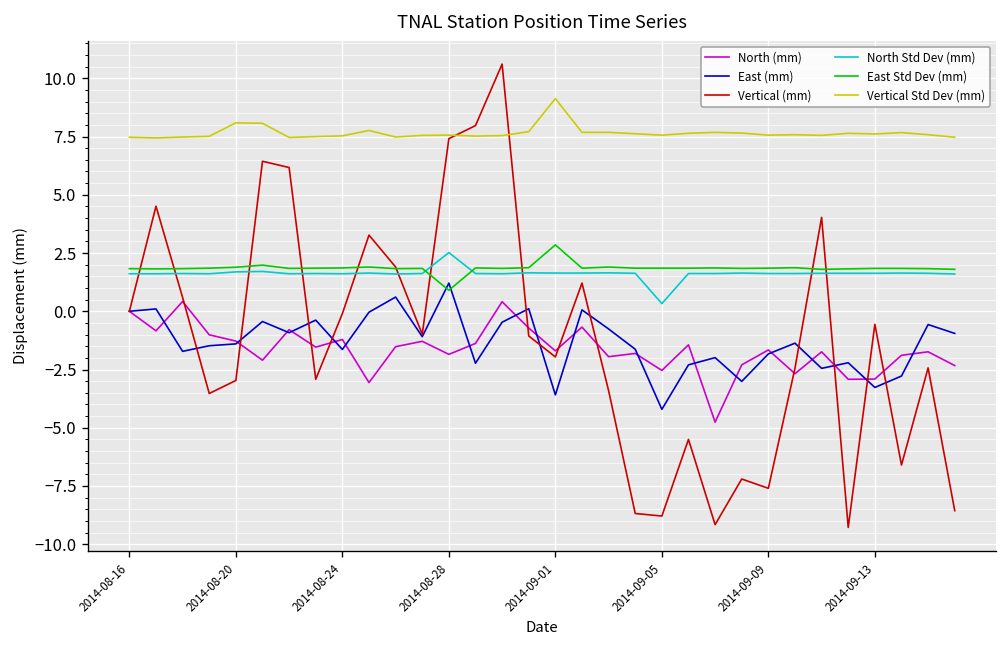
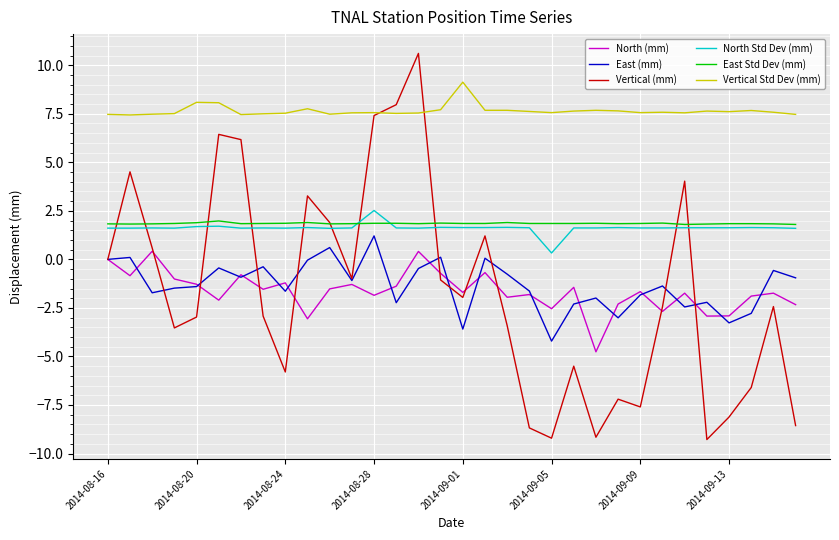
  {
    "North (mm)": {
      "2014-08-24": -1.2,
      "2014-08-28": -1.9,
      "2014-09-01": -1.7,
      "2014-09-05": -2.5,
      "2014-09-09": -1.7,
      "2014-09-13": -2.9
    },
    "East (mm)": {
      "2014-08-24": -1.6,
      "2014-08-28": 1.2,
      "2014-09-01": -3.6,
      "2014-09-05": -4.2,
      "2014-09-09": -1.8,
      "2014-09-13": -3.3
    },
    "Vertical (mm)": {
      "2014-08-20": -3.0,
-     "2014-08-24": -0.1,
+     "2014-08-24": -5.8,
      "2014-08-28": 7.4,
      "2014-09-01": -2.0,
-     "2014-09-05": -8.8,
+     "2014-09-05": -9.2,
      "2014-09-09": -7.6,
-     "2014-09-13": -0.6
+     "2014-09-13": -8.1
    },
    "North Std Dev (mm)": {
      "2014-08-16": 1.6,
      "2014-08-20": 1.7,
      "2014-08-24": 1.6,
      "2014-08-28": 2.5,
      "2014-09-01": 1.6,
      "2014-09-05": 0.3,
      "2014-09-09": 1.6,
      "2014-09-13": 1.6
    },
    "East Std Dev (mm)": {
      "2014-08-16": 1.8,
      "2014-08-20": 1.9,
      "2014-08-24": 1.9,
-     "2014-08-28": 0.9,
-     "2014-09-01": 2.9,
+     "2014-08-28": 1.9,
+     "2014-09-01": 1.9,
      "2014-09-05": 1.9,
      "2014-09-09": 1.9,
      "2014-09-13": 1.8
    },
    "Vertical Std Dev (mm)": {
      "2014-08-16": 7.5,
      "2014-08-20": 8.1,
      "2014-08-24": 7.5,
      "2014-08-28": 7.6,
      "2014-09-01": 9.1,
      "2014-09-05": 7.6,
      "2014-09-09": 7.6,
      "2014-09-13": 7.6
    }
  }
